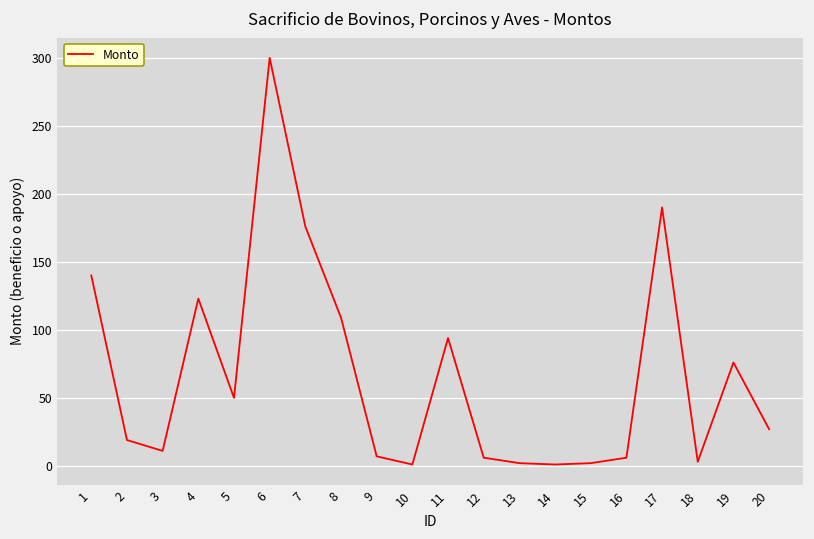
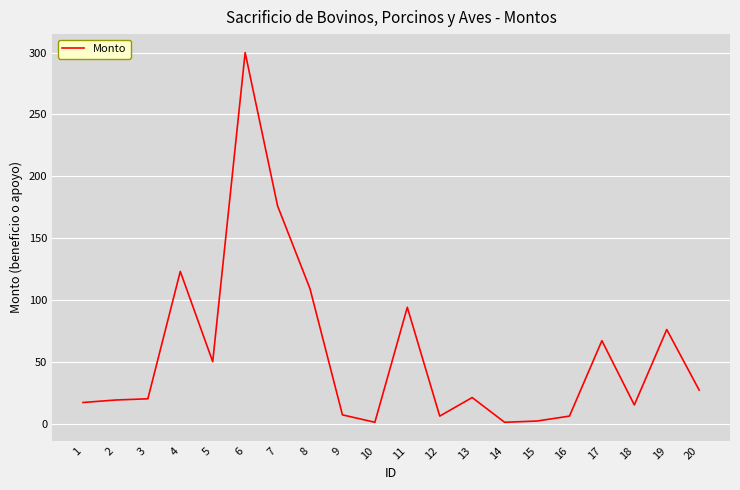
  {
-   "1": 140,
+   "1": 17,
    "2": 19,
-   "3": 11,
+   "3": 20,
    "4": 123,
    "5": 50,
    "6": 300,
    "7": 176,
    "8": 109,
    "9": 7,
    "10": 1,
    "11": 94,
    "12": 6,
-   "13": 2,
+   "13": 21,
    "14": 1,
    "15": 2,
    "16": 6,
-   "17": 190,
-   "18": 3,
+   "17": 67,
+   "18": 15,
    "19": 76,
    "20": 27
  }
